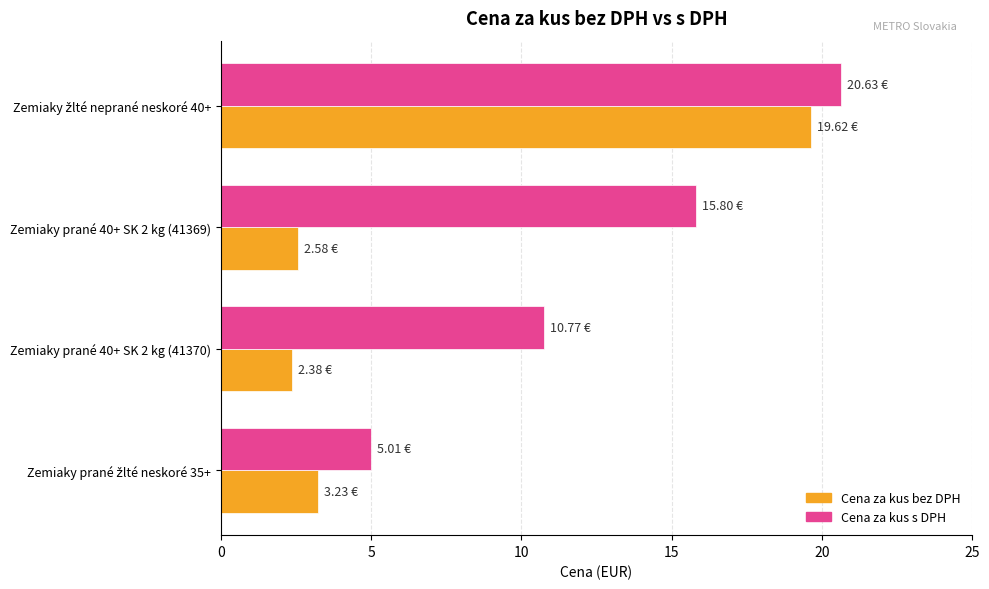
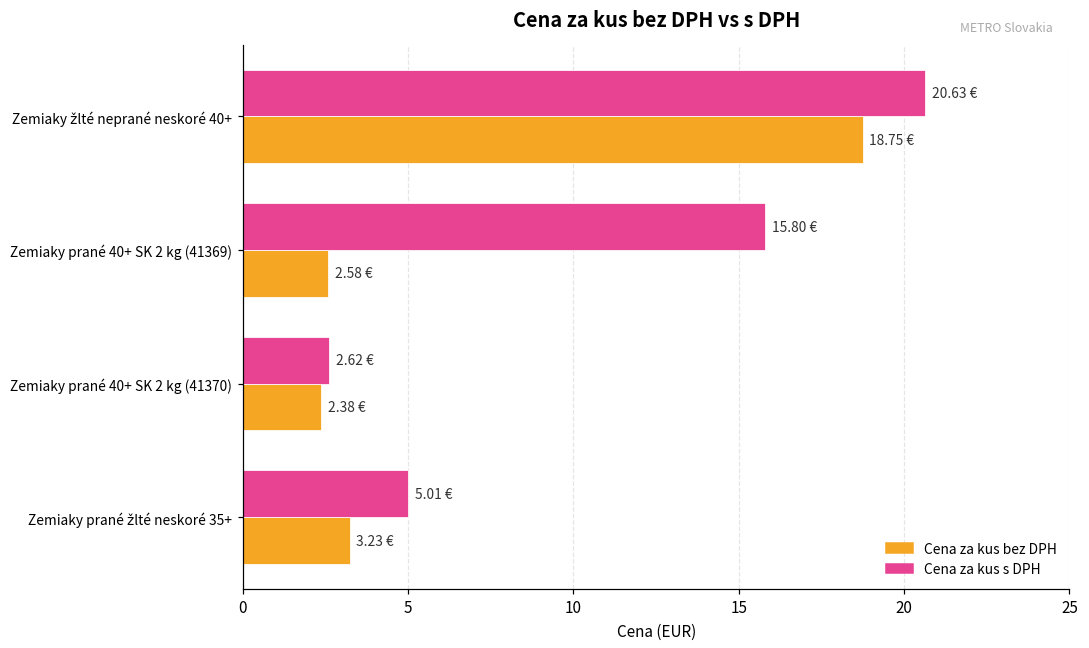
  {
    "Cena za kus bez DPH": {
-     "Zemiaky žlté neprané neskoré 40+": 19.62,
+     "Zemiaky žlté neprané neskoré 40+": 18.75,
      "Zemiaky prané 40+ SK 2 kg (41369)": 2.58,
      "Zemiaky prané 40+ SK 2 kg (41370)": 2.38,
      "Zemiaky prané žlté neskoré 35+": 3.23
    },
    "Cena za kus s DPH": {
      "Zemiaky žlté neprané neskoré 40+": 20.63,
      "Zemiaky prané 40+ SK 2 kg (41369)": 15.80,
-     "Zemiaky prané 40+ SK 2 kg (41370)": 10.77,
+     "Zemiaky prané 40+ SK 2 kg (41370)": 2.62,
      "Zemiaky prané žlté neskoré 35+": 5.01
    }
  }
